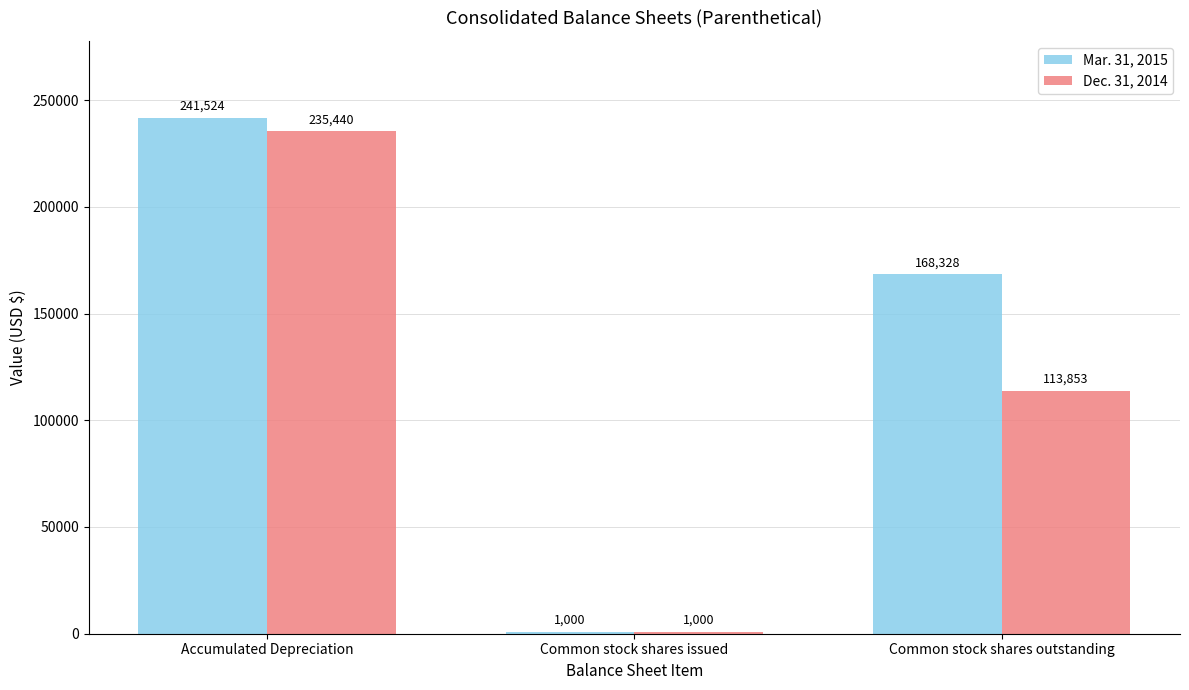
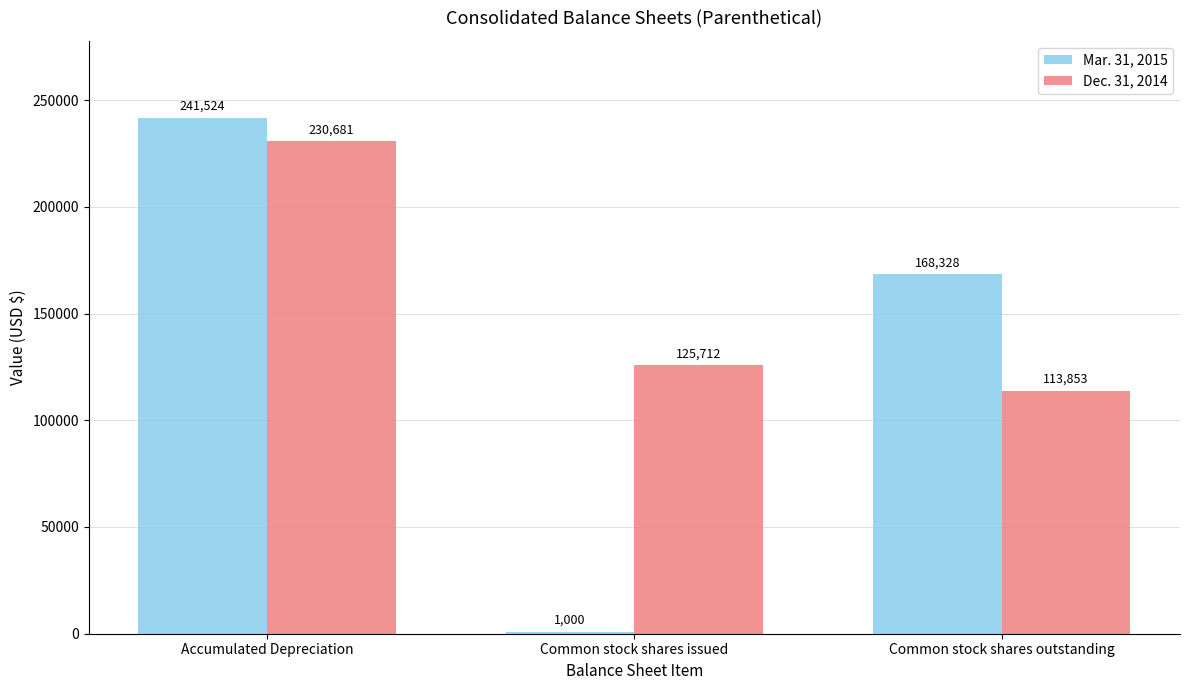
  {
    "Mar. 31, 2015": {
      "Accumulated Depreciation": "241,524",
      "Common stock shares issued": "1,000",
      "Common stock shares outstanding": "168,328"
    },
    "Dec. 31, 2014": {
-     "Accumulated Depreciation": "235,440",
-     "Common stock shares issued": "1,000",
+     "Accumulated Depreciation": "230,681",
+     "Common stock shares issued": "125,712",
      "Common stock shares outstanding": "113,853"
    }
  }
